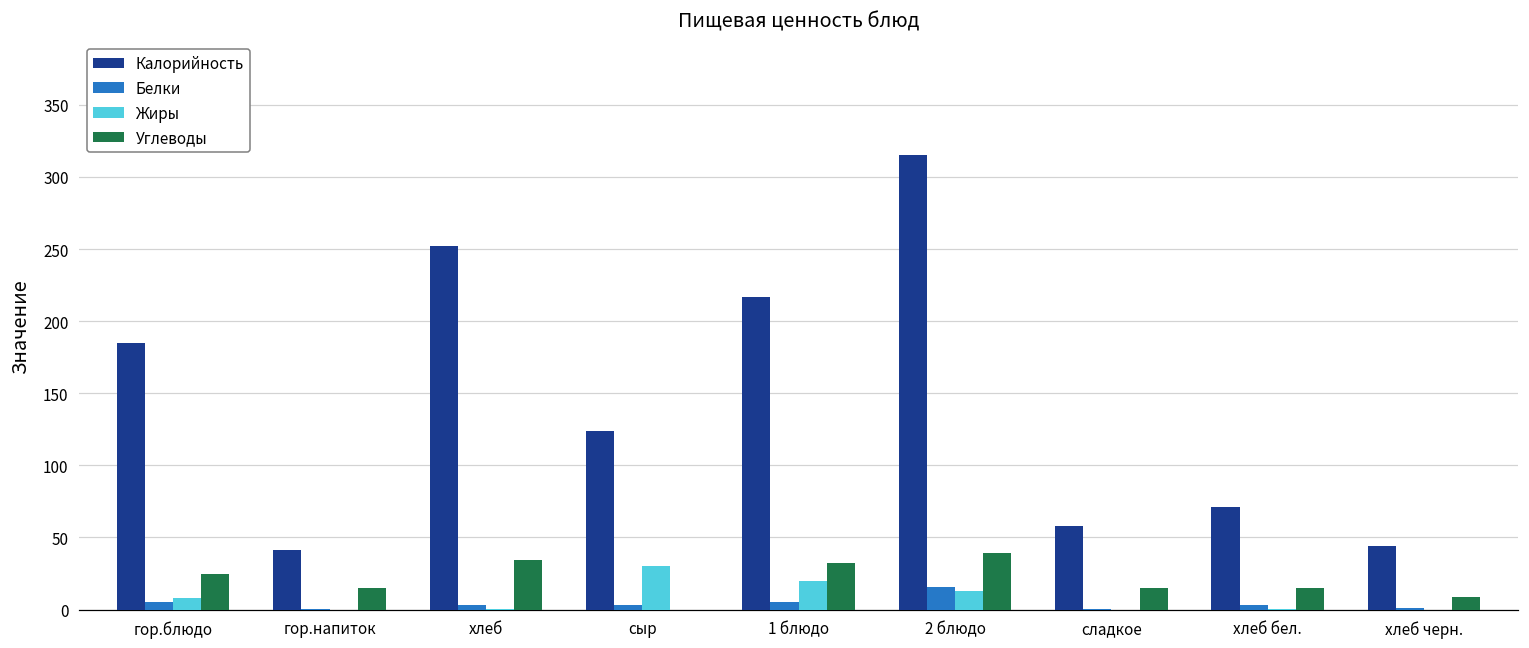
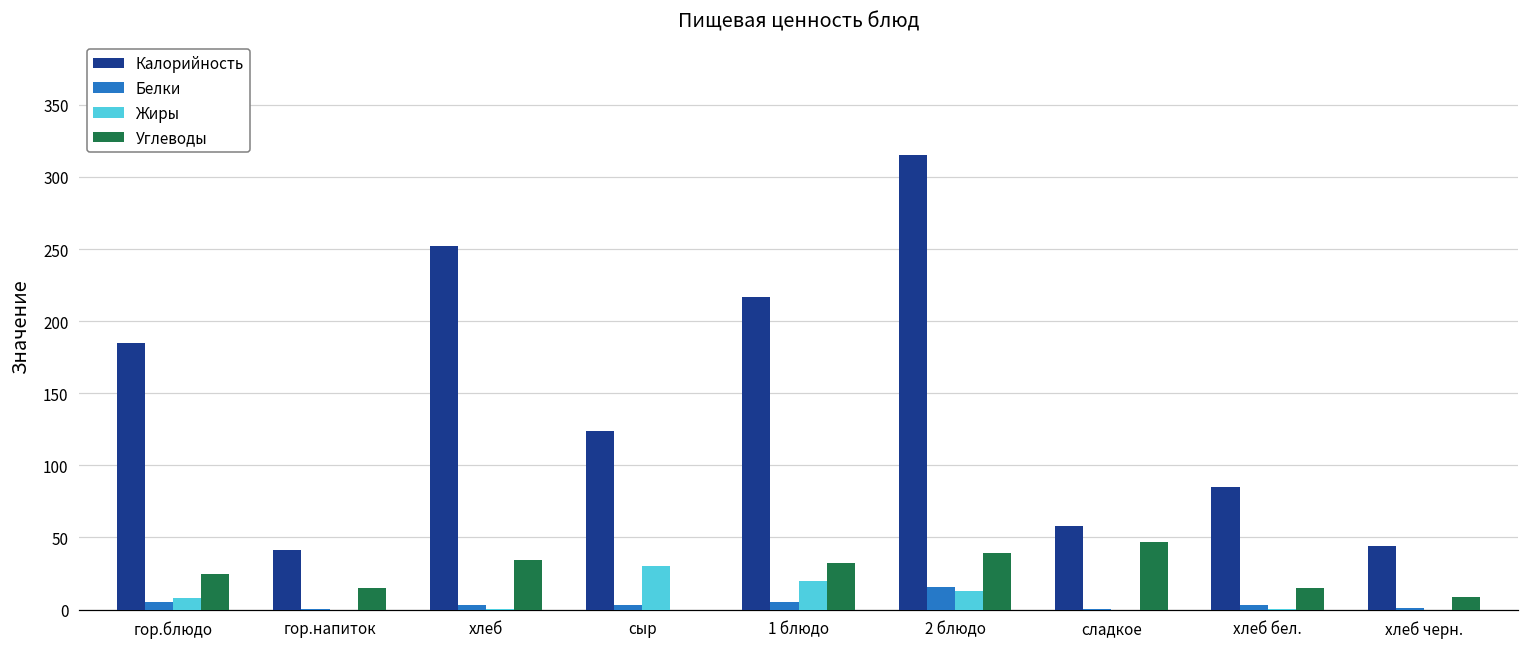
  {
    "Калорийность": {
      "гор.блюдо": 185,
      "гор.напиток": 41,
      "хлеб": 252,
      "сыр": 124,
      "1 блюдо": 216,
      "2 блюдо": 315,
      "сладкое": 58,
-     "хлеб бел.": 71,
+     "хлеб бел.": 85,
      "хлеб черн.": 44
    },
    "Белки": {
      "гор.блюдо": 5,
      "хлеб": 3,
      "сыр": 3,
      "1 блюдо": 6,
      "2 блюдо": 16,
      "хлеб бел.": 3
    },
    "Жиры": {
      "гор.блюдо": 8,
      "гор.напиток": 0,
      "сыр": 30,
      "1 блюдо": 20,
      "2 блюдо": 13,
      "сладкое": 0,
      "хлеб черн.": 0
    },
    "Углеводы": {
      "гор.блюдо": 25,
      "гор.напиток": 15,
      "хлеб": 34,
      "сыр": 0,
      "1 блюдо": 33,
      "2 блюдо": 39,
-     "сладкое": 15,
+     "сладкое": 47,
      "хлеб бел.": 15,
      "хлеб черн.": 9
    }
  }
